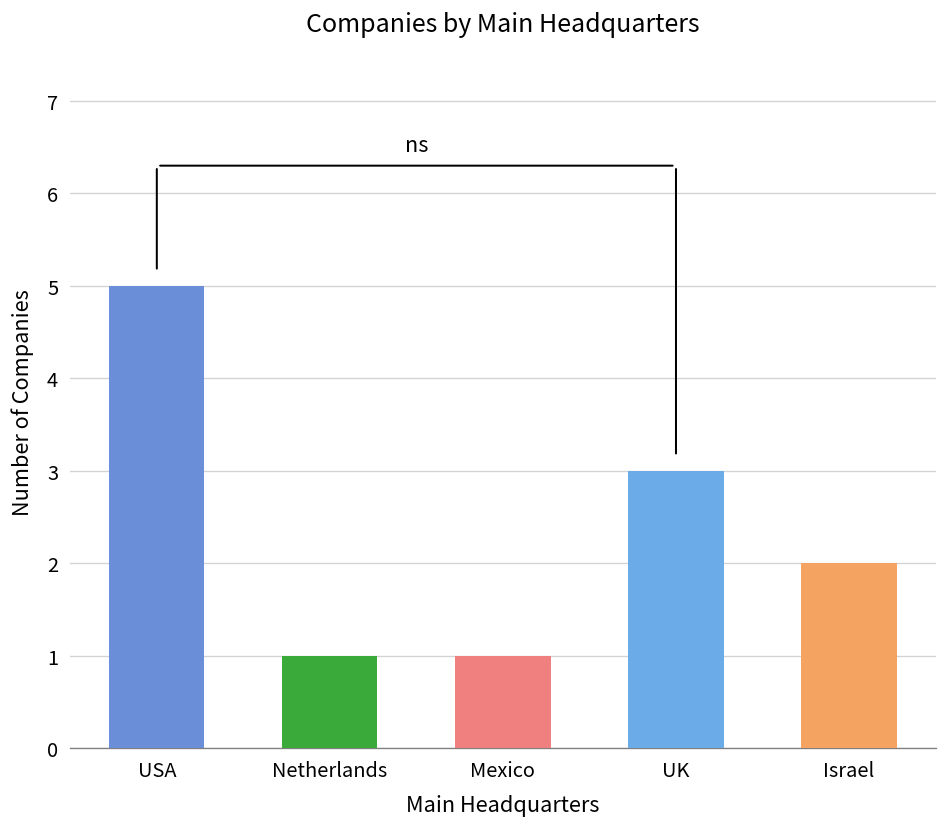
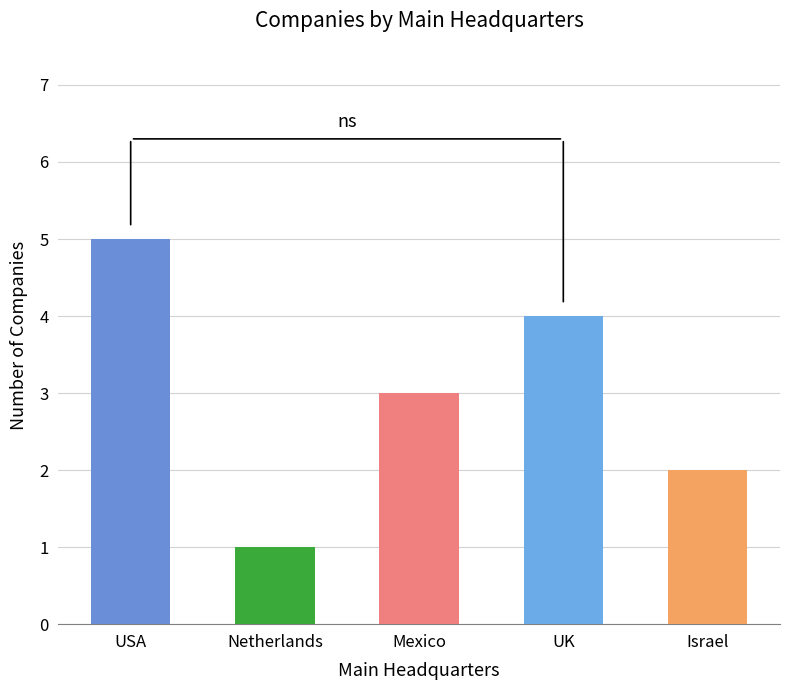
  {
    "USA": 5,
    "Netherlands": 1,
-   "Mexico": 1,
-   "UK": 3,
+   "Mexico": 3,
+   "UK": 4,
    "Israel": 2
  }
